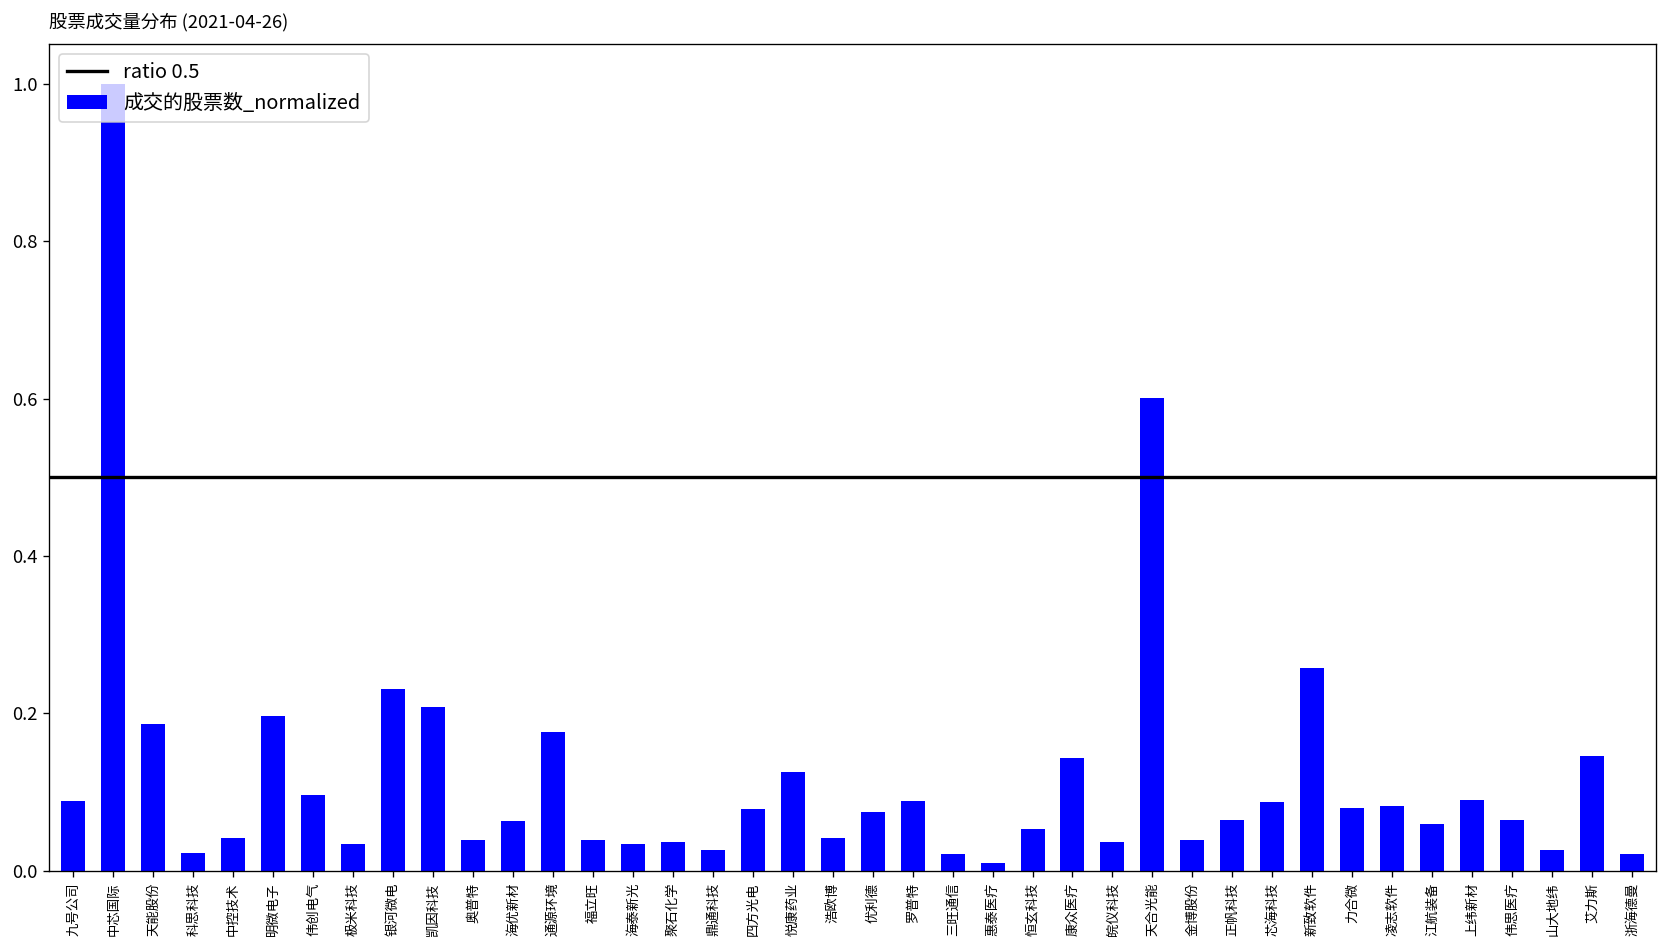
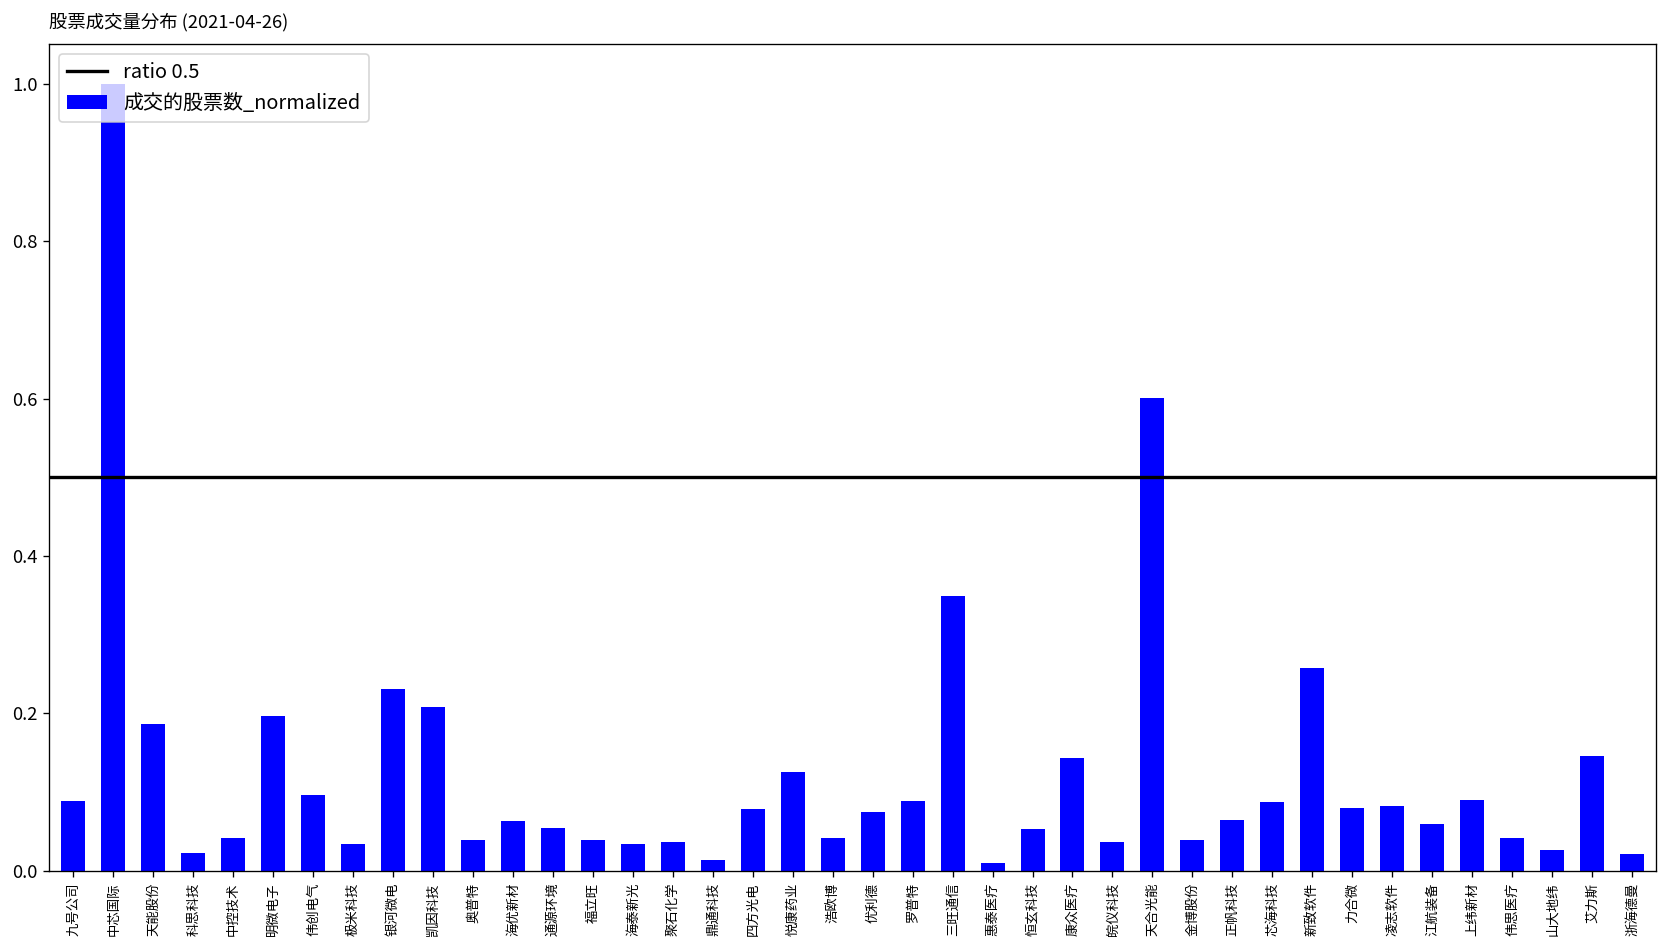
  {
    "九号公司": 0.09,
    "天能股份": 0.19,
    "科思科技": 0.02,
    "中控技术": 0.04,
    "明微电子": 0.20,
    "伟创电气": 0.10,
    "极米科技": 0.03,
    "银河微电": 0.23,
    "凯因科技": 0.21,
    "奥普特": 0.04,
    "海优新材": 0.06,
-   "通源环境": 0.18,
+   "通源环境": 0.05,
    "福立旺": 0.04,
    "海泰新光": 0.03,
    "聚石化学": 0.04,
-   "鼎通科技": 0.03,
+   "鼎通科技": 0.01,
    "四方光电": 0.08,
    "悦康药业": 0.13,
    "浩欧博": 0.04,
    "优利德": 0.07,
    "罗普特": 0.09,
-   "三旺通信": 0.02,
+   "三旺通信": 0.35,
    "惠泰医疗": 0.01,
    "恒玄科技": 0.05,
    "康众医疗": 0.14,
    "皖仪科技": 0.04,
    "天合光能": 0.60,
    "金博股份": 0.04,
    "正帆科技": 0.06,
    "芯海科技": 0.09,
    "新致软件": 0.26,
    "力合微": 0.08,
    "凌志软件": 0.08,
    "江航装备": 0.06,
    "上纬新材": 0.09,
-   "伟思医疗": 0.06,
+   "伟思医疗": 0.04,
    "山大地纬": 0.03,
    "艾力斯": 0.15,
    "浙海德曼": 0.02
  }
